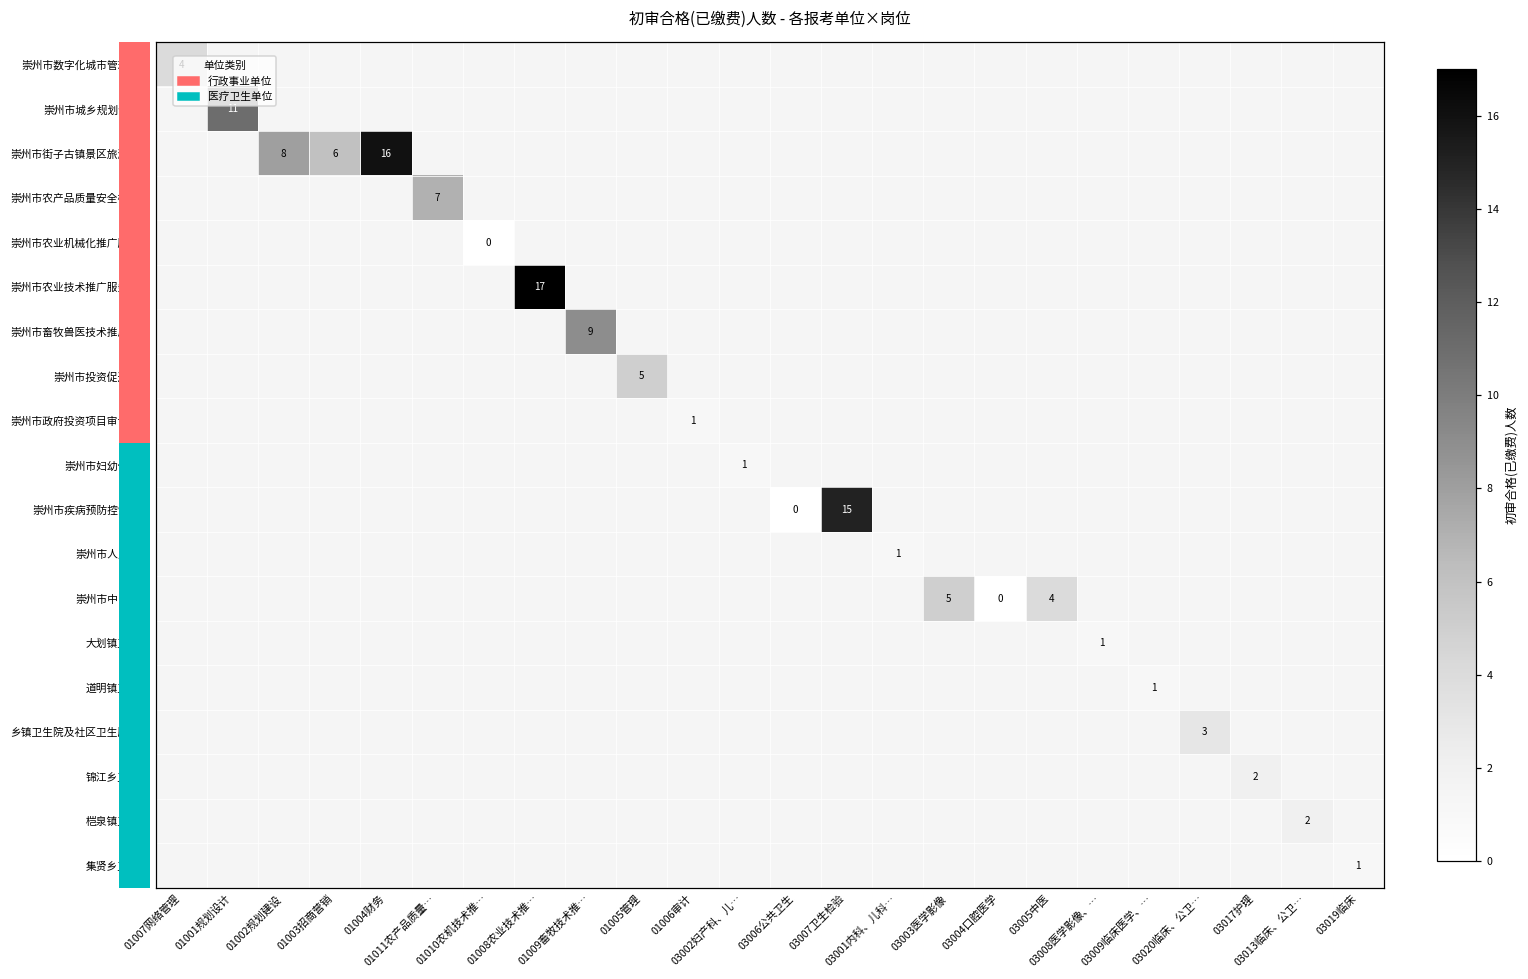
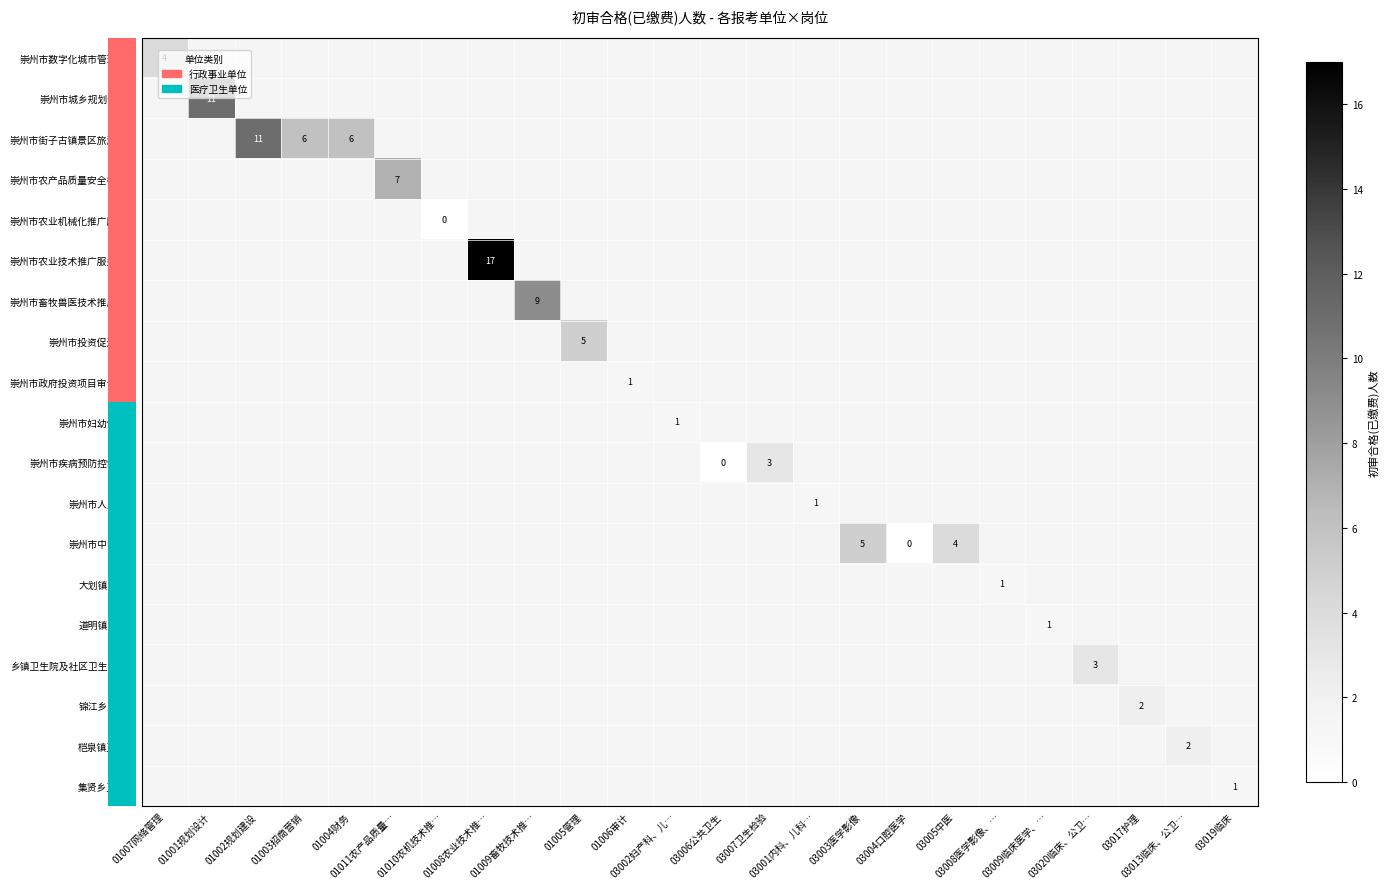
  {
    "崇州市街子古镇景区旅游服…": {
-     "01002规划建设": 8,
+     "01002规划建设": 11,
      "01003招商营销": 6,
-     "01004财务": 16
+     "01004财务": 6
    },
    "崇州市农产品质量安全检测…": {
      "01011农产品质量…": 7
    },
    "崇州市农业机械化推广服务…": {
      "01010农机技术推…": 0
    },
    "崇州市农业技术推广服务中…": {
      "01008农业技术推…": 17
    },
    "崇州市畜牧兽医技术推广服…": {
      "01009畜牧技术推…": 9
    },
    "崇州市投资促进中心": {
      "01005管理": 5
    },
    "崇州市政府投资项目审计中…": {
      "01006审计": 1
    },
    "崇州市妇幼保健院": {
      "03002妇产科、儿…": 1
    },
    "崇州市疾病预防控制中心": {
      "03006公共卫生": 0,
-     "03007卫生检验": 15
+     "03007卫生检验": 3
    },
    "崇州市人民医院": {
      "03001内科、儿科…": 1
    },
    "崇州市中医医院": {
      "03003医学影像": 5,
      "03004口腔医学": 0,
      "03005中医": 4
    },
    "大划镇卫生院": {
      "03008医学影像、…": 1
    },
    "道明镇卫生院": {
      "03009临床医学、…": 1
    },
    "乡镇卫生院及社区卫生服务…": {
      "03020临床、公卫…": 3
    },
    "锦江乡卫生院": {
      "03017护理": 2
    },
    "桤泉镇卫生院": {
      "03013临床、公卫…": 2
    },
    "集贤乡卫生院": {
      "03019临床": 1
    }
  }
